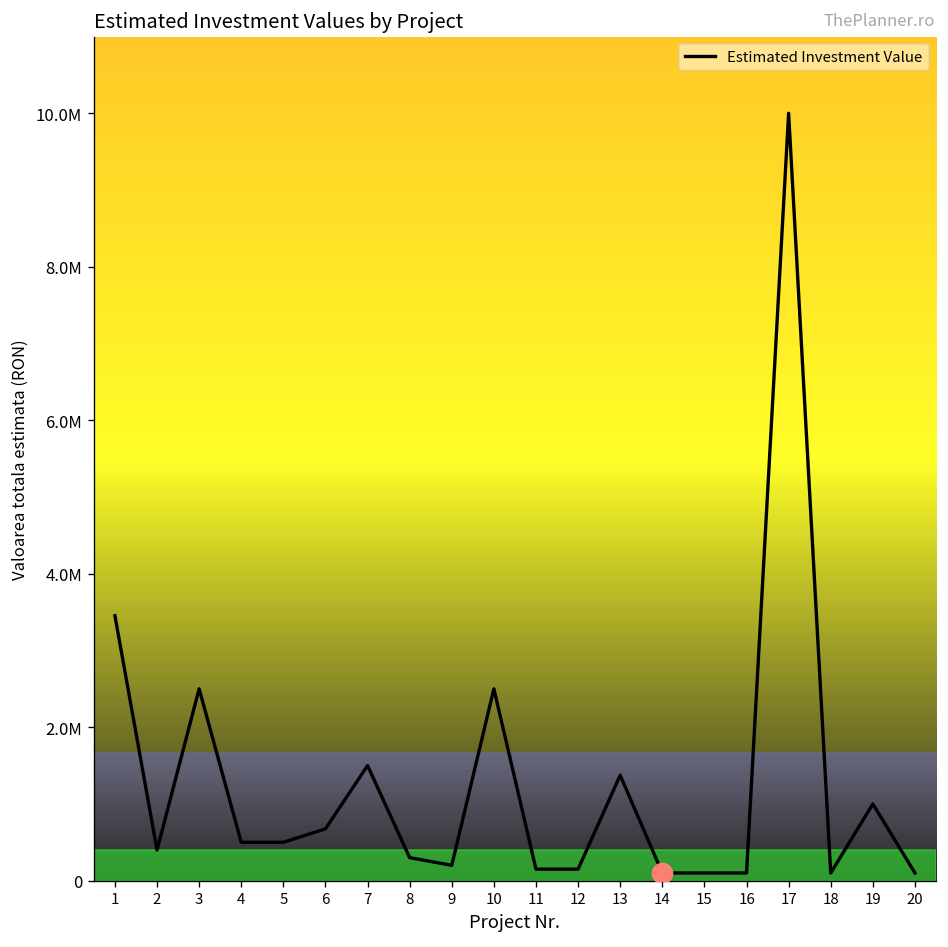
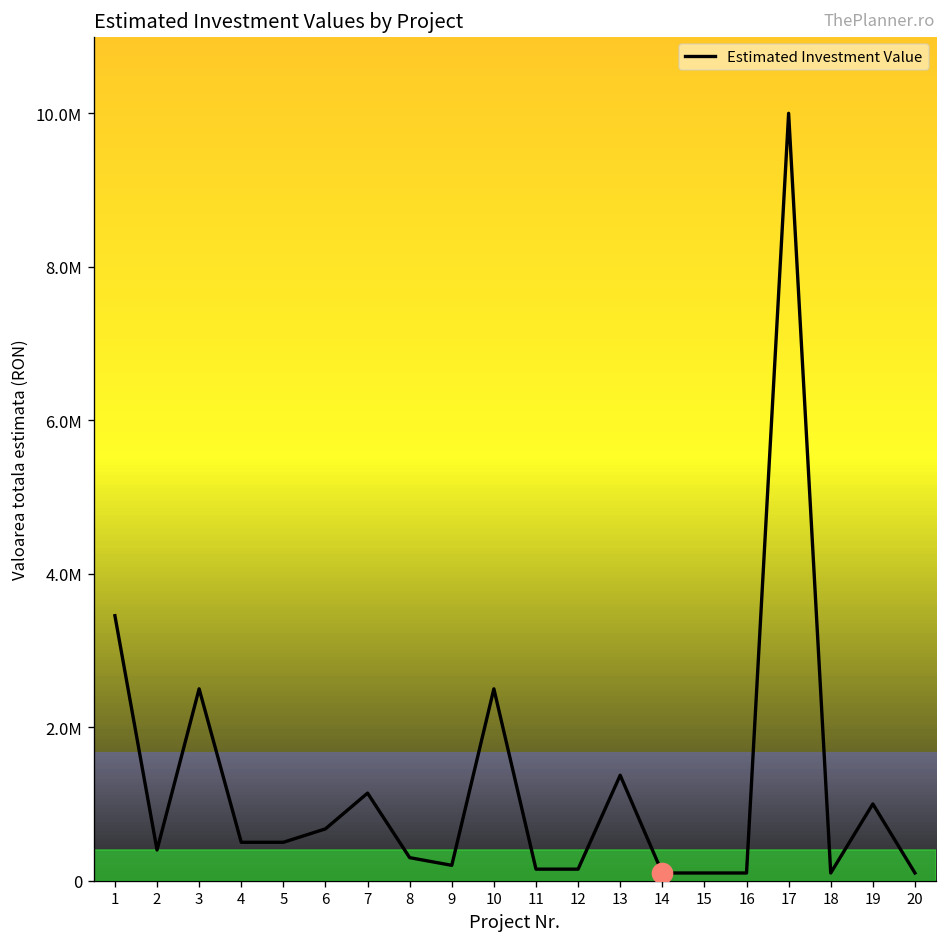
  {
    "Estimated Investment Value": {
      "1": 3500000,
      "3": 2500000,
      "4": 500000,
      "5": 500000,
      "6": 700000,
-     "7": 1500000,
+     "7": 1100000,
      "10": 2500000,
      "13": 1400000,
      "17": 10000000,
      "19": 1000000
    }
  }
